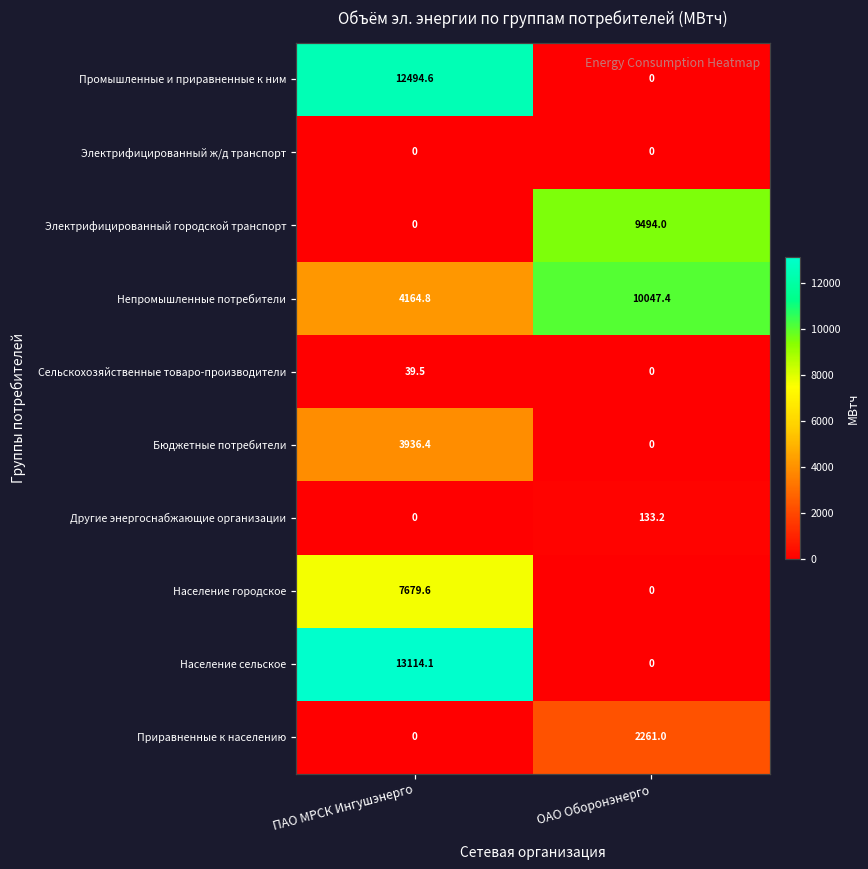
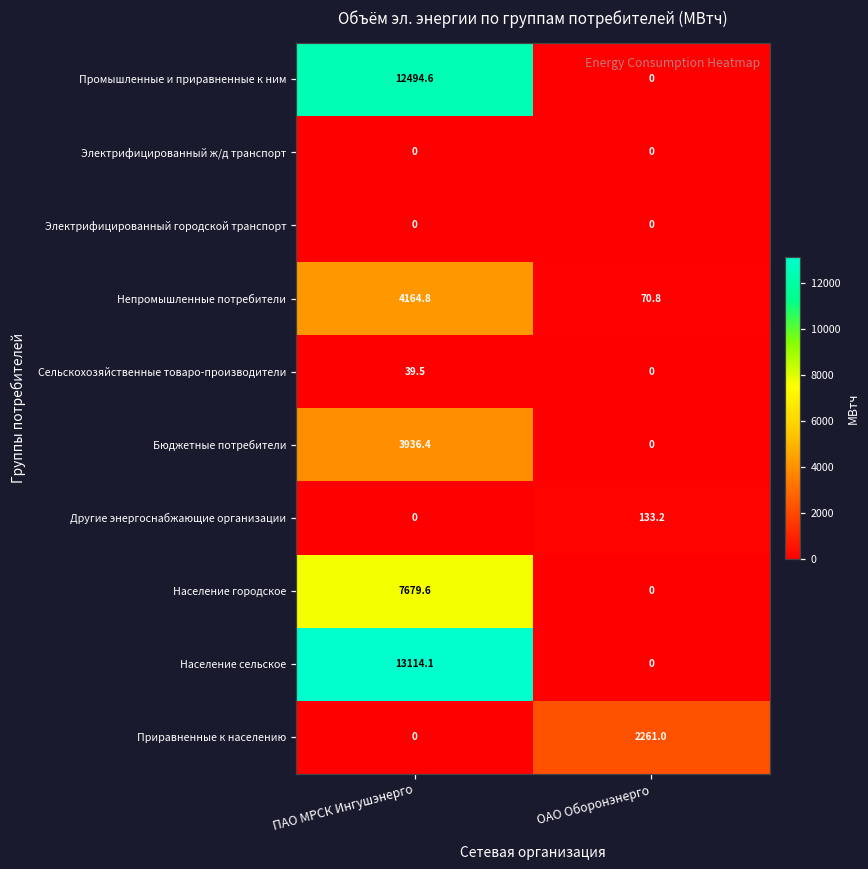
  {
    "Промышленные и приравненные к ним": {
      "ПАО МРСК Ингушэнерго": 12494.6
    },
    "Электрифицированный ж/д транспорт": {
      "ПАО МРСК Ингушэнерго": 0,
      "ОАО Оборонэнерго": 0
    },
    "Электрифицированный городской транспорт": {
      "ПАО МРСК Ингушэнерго": 0,
-     "ОАО Оборонэнерго": 9494.0
+     "ОАО Оборонэнерго": 0
    },
    "Непромышленные потребители": {
      "ПАО МРСК Ингушэнерго": 4164.8,
-     "ОАО Оборонэнерго": 10047.4
+     "ОАО Оборонэнерго": 70.8
    },
    "Сельскохозяйственные товаро-производители": {
      "ПАО МРСК Ингушэнерго": 39.5,
      "ОАО Оборонэнерго": 0
    },
    "Бюджетные потребители": {
      "ПАО МРСК Ингушэнерго": 3936.4,
      "ОАО Оборонэнерго": 0
    },
    "Другие энергоснабжающие организации": {
      "ПАО МРСК Ингушэнерго": 0,
      "ОАО Оборонэнерго": 133.2
    },
    "Население городское": {
      "ПАО МРСК Ингушэнерго": 7679.6,
      "ОАО Оборонэнерго": 0
    },
    "Население сельское": {
      "ПАО МРСК Ингушэнерго": 13114.1,
      "ОАО Оборонэнерго": 0
    },
    "Приравненные к населению": {
      "ПАО МРСК Ингушэнерго": 0,
      "ОАО Оборонэнерго": 2261.0
    }
  }
